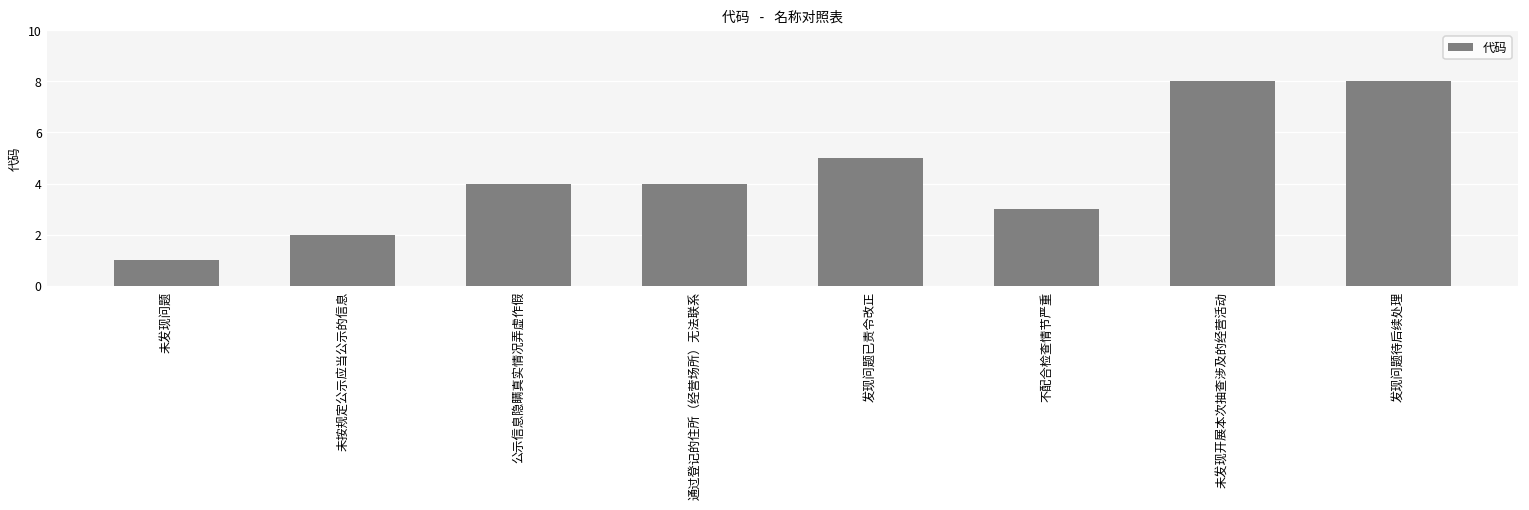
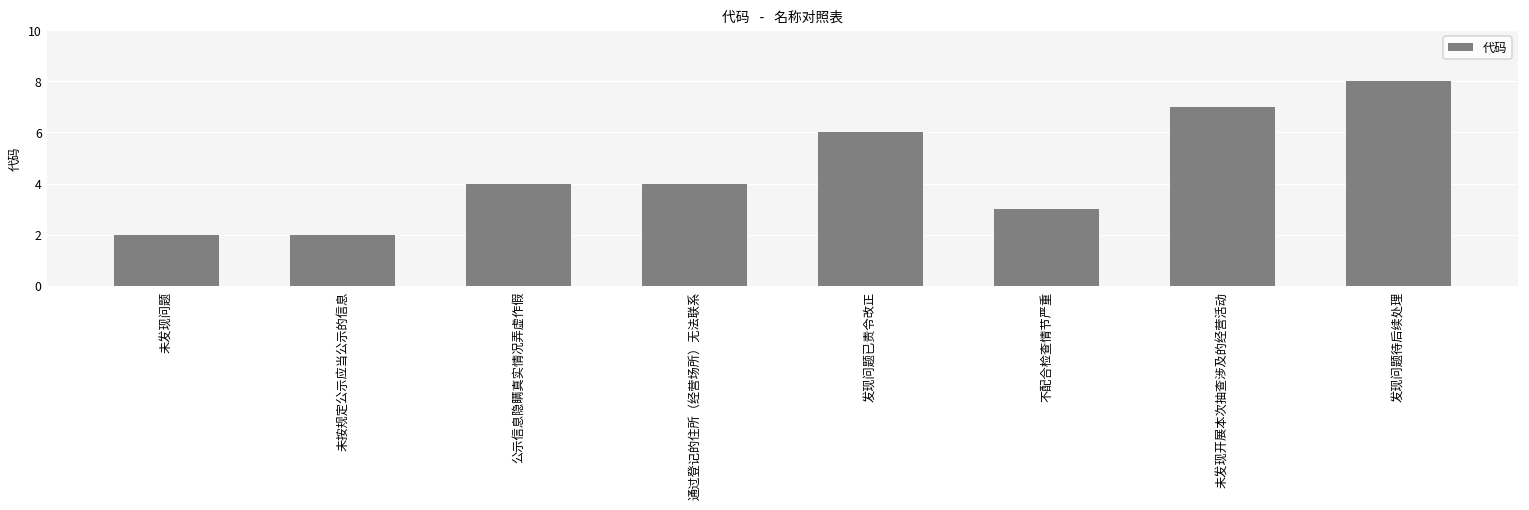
  {
-   "未发现问题": 1,
+   "未发现问题": 2,
    "未按规定公示应当公示的信息": 2,
    "公示信息隐瞒真实情况弄虚作假": 4,
    "通过登记的住所（经营场所）无法联系": 4,
-   "发现问题已责令改正": 5,
+   "发现问题已责令改正": 6,
    "不配合检查情节严重": 3,
-   "未发现开展本次抽查涉及的经营活动": 8,
+   "未发现开展本次抽查涉及的经营活动": 7,
    "发现问题待后续处理": 8
  }
